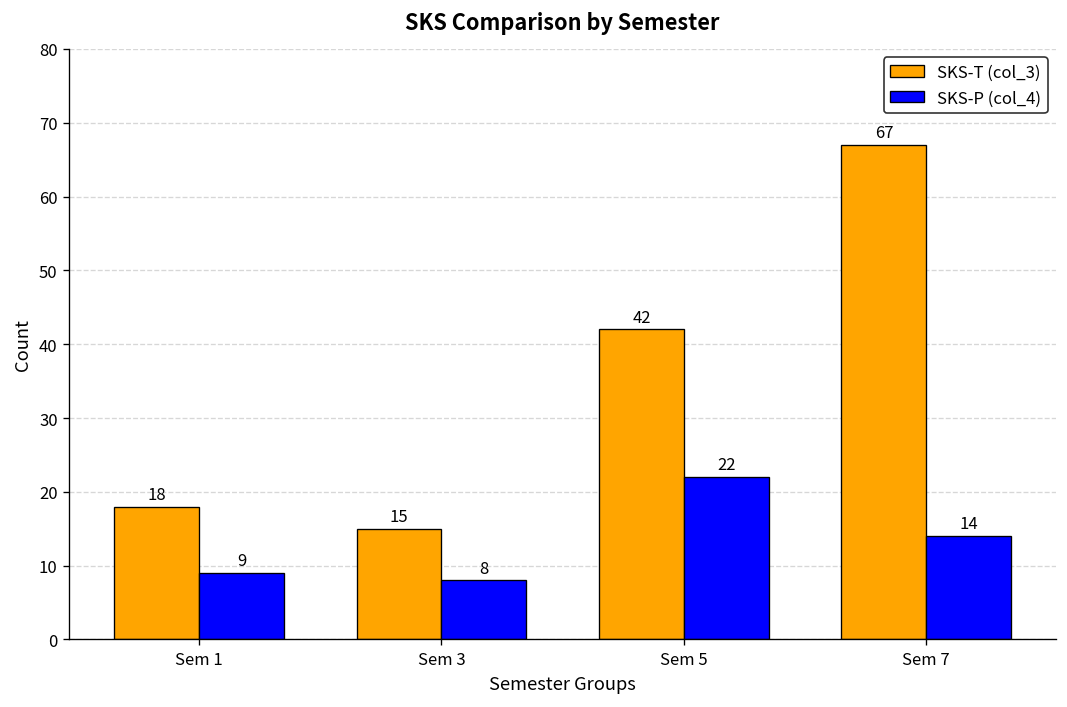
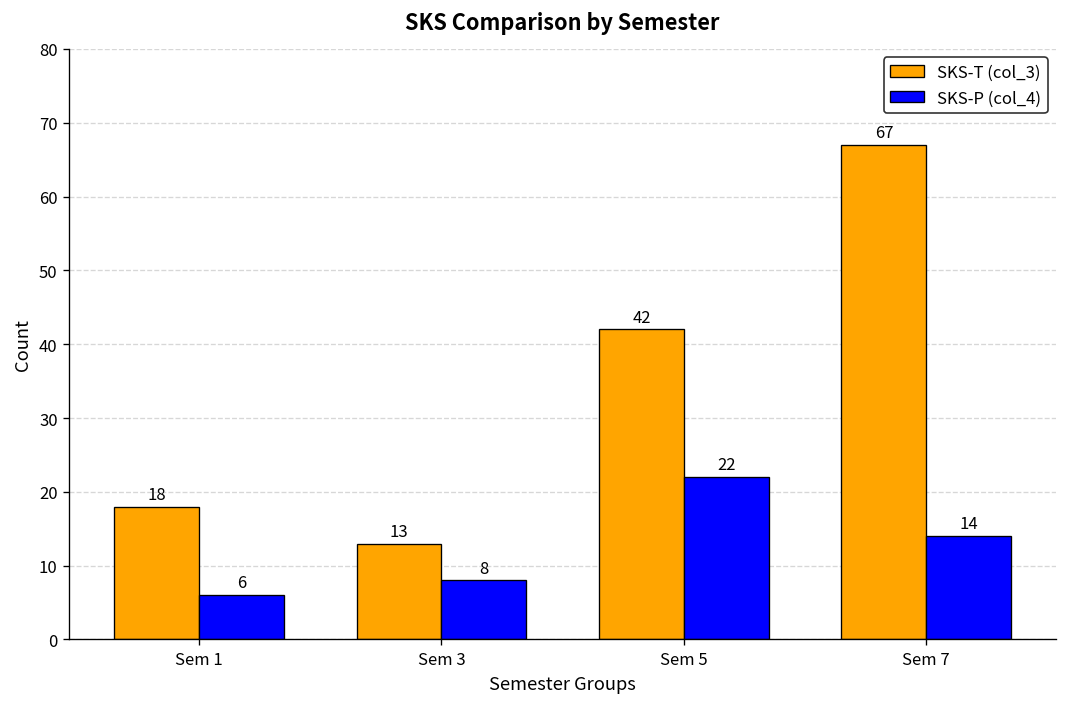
  {
    "SKS-T (col_3)": {
      "Sem 1": 18,
-     "Sem 3": 15,
+     "Sem 3": 13,
      "Sem 5": 42,
      "Sem 7": 67
    },
    "SKS-P (col_4)": {
-     "Sem 1": 9,
+     "Sem 1": 6,
      "Sem 3": 8,
      "Sem 5": 22,
      "Sem 7": 14
    }
  }
